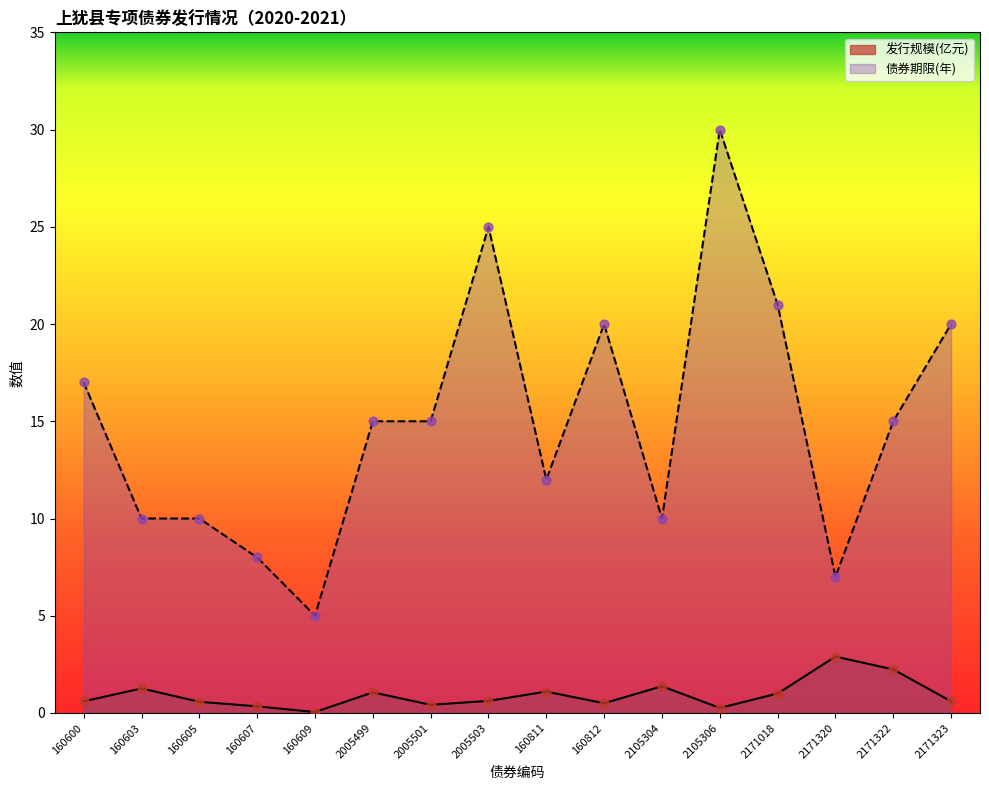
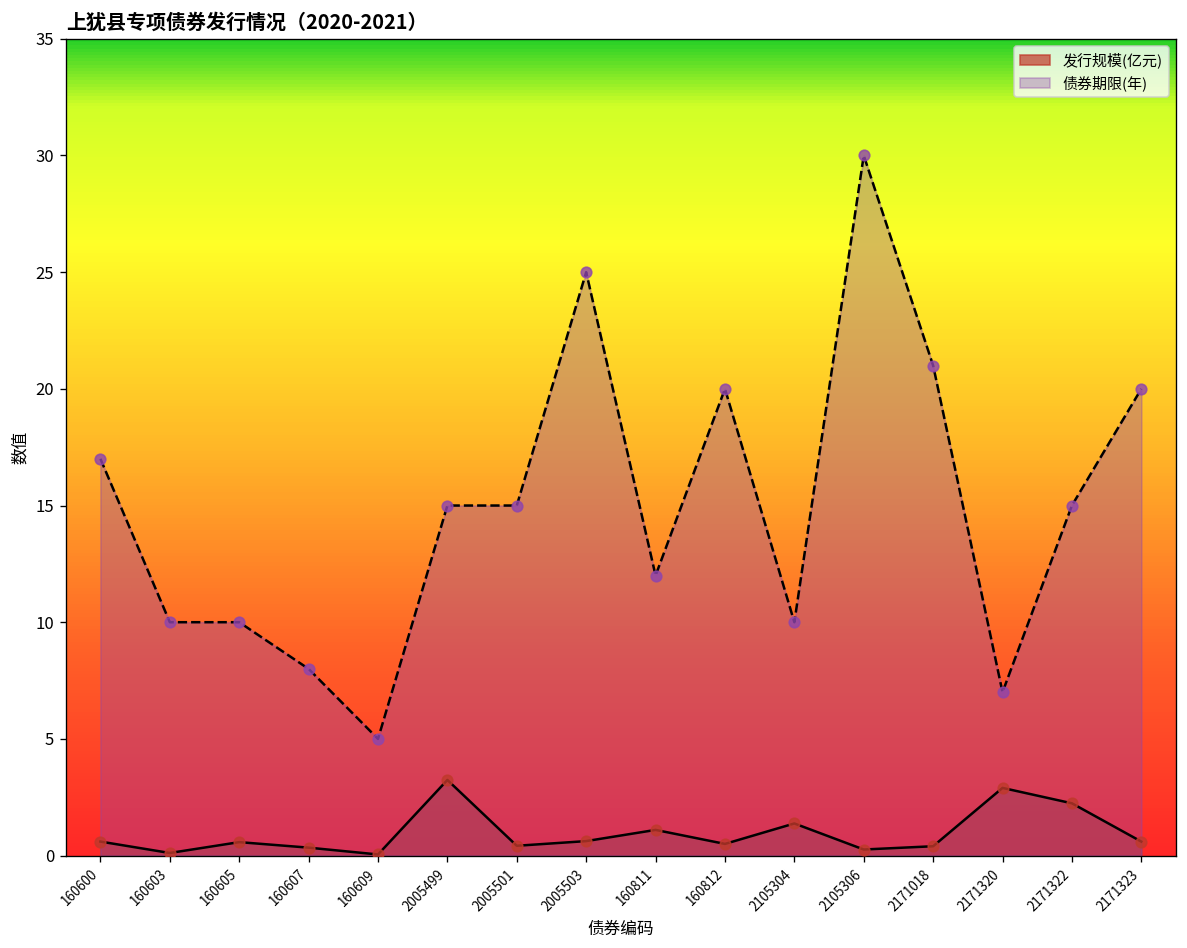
  {
    "发行规模(亿元)": {
      "160600": 0.6,
-     "160603": 1.3,
+     "160603": 0.1,
      "160605": 0.6,
      "160607": 0.3,
      "160609": 0.0,
-     "2005499": 1.1,
+     "2005499": 3.2,
      "2005501": 0.4,
      "2005503": 0.6,
      "160811": 1.1,
      "160812": 0.5,
      "2105304": 1.4,
      "2105306": 0.3,
-     "2171018": 1.0,
+     "2171018": 0.4,
      "2171320": 2.9,
      "2171322": 2.2,
      "2171323": 0.6
    },
    "债券期限(年)": {
      "160600": 17.0,
      "160603": 10.0,
      "160605": 10.0,
      "160607": 8.0,
      "160609": 5.0,
      "2005499": 15.0,
      "2005501": 15.0,
      "2005503": 25.0,
      "160811": 12.0,
      "160812": 20.0,
      "2105304": 10.0,
      "2105306": 30.0,
      "2171018": 21.0,
      "2171320": 7.0,
      "2171322": 15.0,
      "2171323": 20.0
    }
  }
